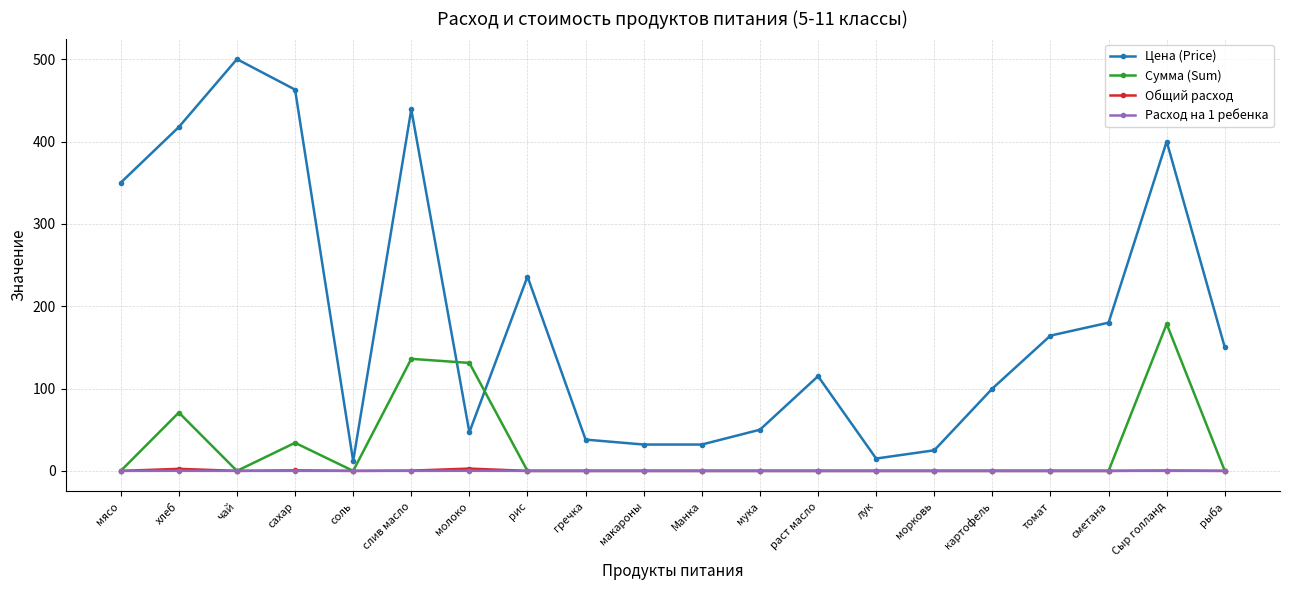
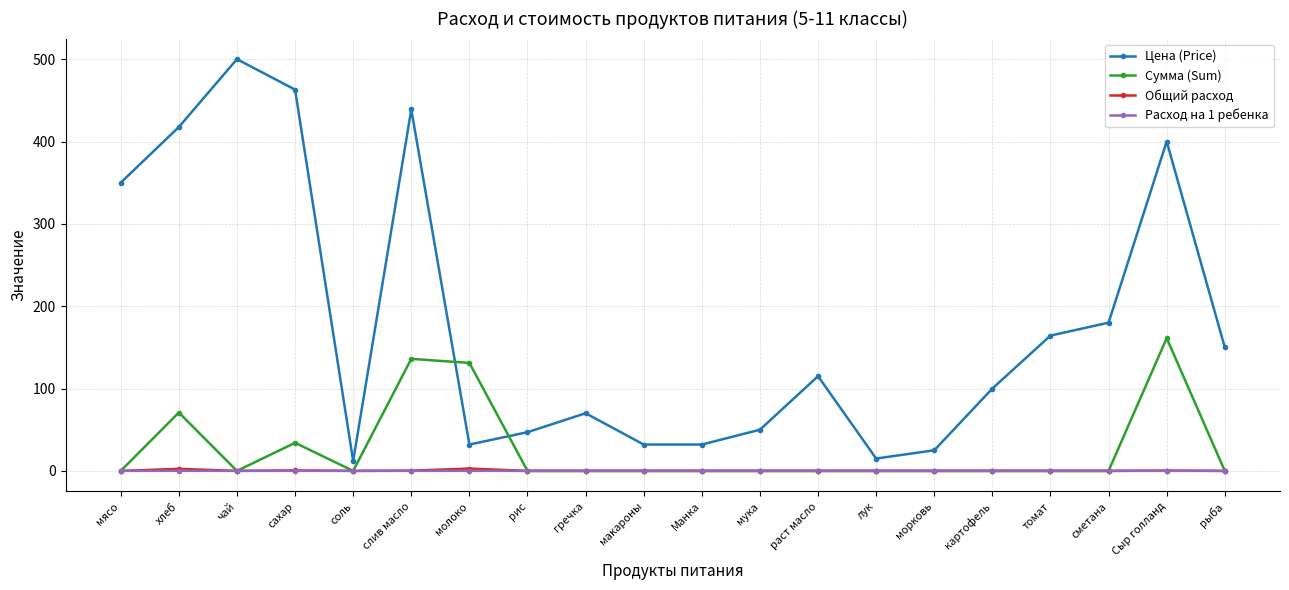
  {
    "Цена (Price)": {
      "мясо": 350,
      "хлеб": 420,
      "чай": 500,
      "сахар": 460,
      "соль": 10,
      "слив масло": 440,
-     "молоко": 50,
-     "рис": 240,
-     "гречка": 40,
+     "молоко": 30,
+     "рис": 50,
+     "гречка": 70,
      "макароны": 30,
      "Манка": 30,
      "мука": 50,
      "раст масло": 120,
      "лук": 20,
      "морковь": 30,
      "картофель": 100,
      "томат": 160,
      "сметана": 180,
      "Сыр голланд": 400,
      "рыба": 150
    },
    "Сумма (Sum)": {
      "хлеб": 70,
      "сахар": 30,
      "слив масло": 140,
      "молоко": 130,
-     "Сыр голланд": 180
+     "Сыр голланд": 160
    }
  }
